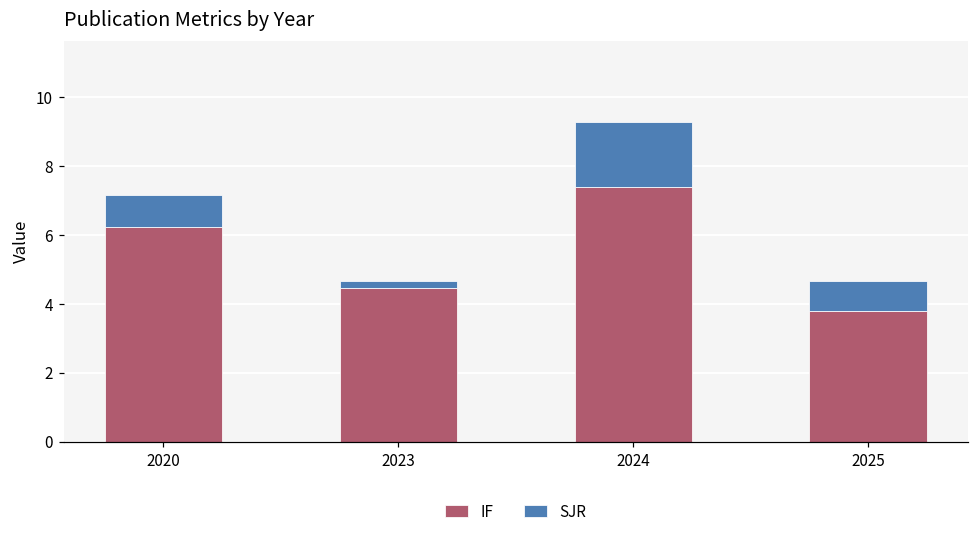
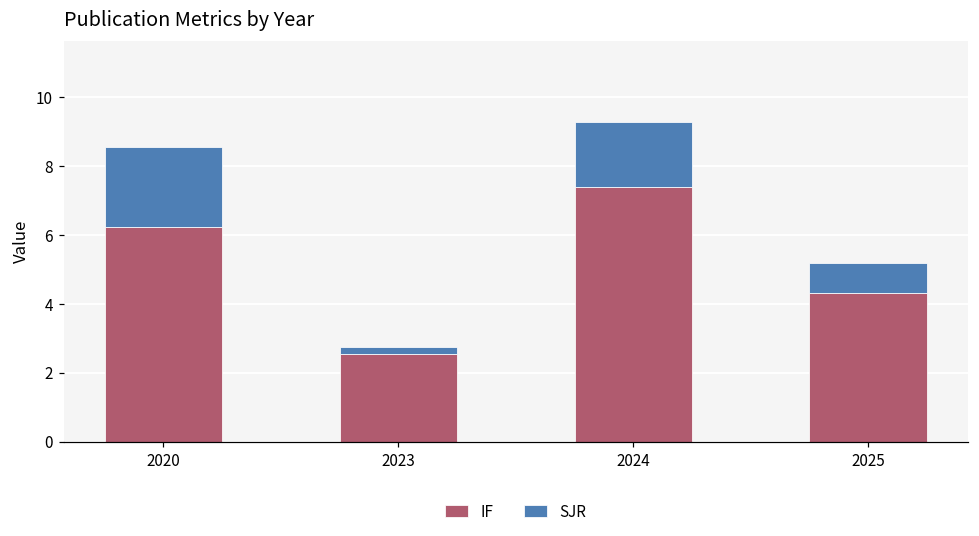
  {
    "IF": {
      "2020": 6.2,
-     "2023": 4.5,
+     "2023": 2.5,
      "2024": 7.4,
-     "2025": 3.8
+     "2025": 4.3
    },
    "SJR": {
-     "2020": 1.0,
+     "2020": 2.3,
      "2023": 0.2,
      "2024": 1.9,
      "2025": 0.9
    }
  }
